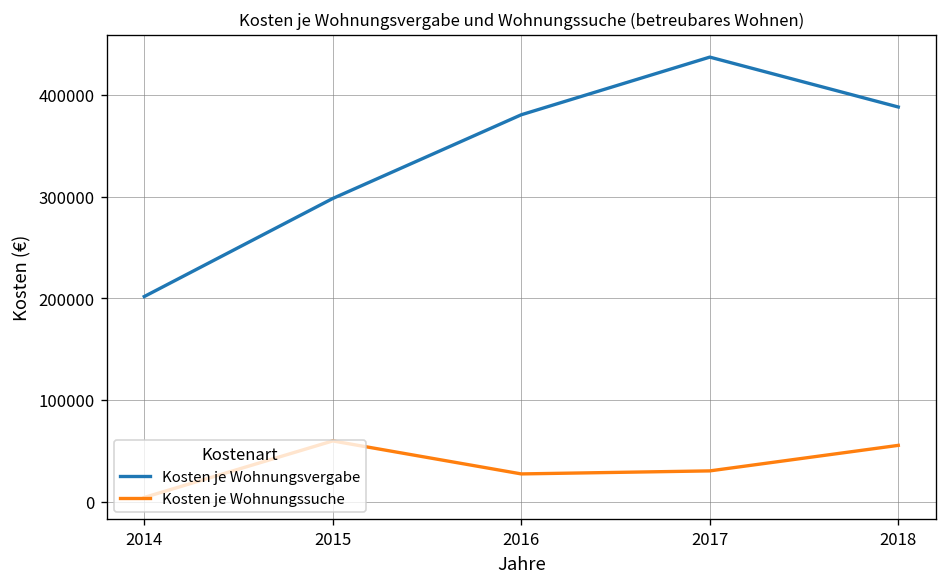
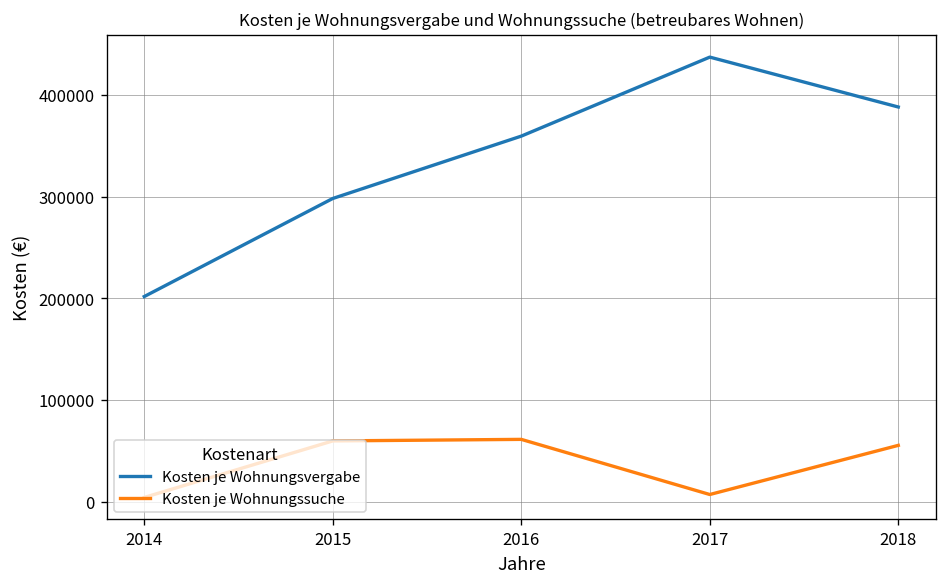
  {
    "Kosten je Wohnungsvergabe": {
      "2014": 200000,
      "2015": 300000,
-     "2016": 380000,
+     "2016": 360000,
      "2017": 440000,
      "2018": 390000
    },
    "Kosten je Wohnungssuche": {
-     "2016": 30000,
-     "2017": 30000,
+     "2016": 60000,
+     "2017": 10000,
      "2018": 60000
    }
  }
